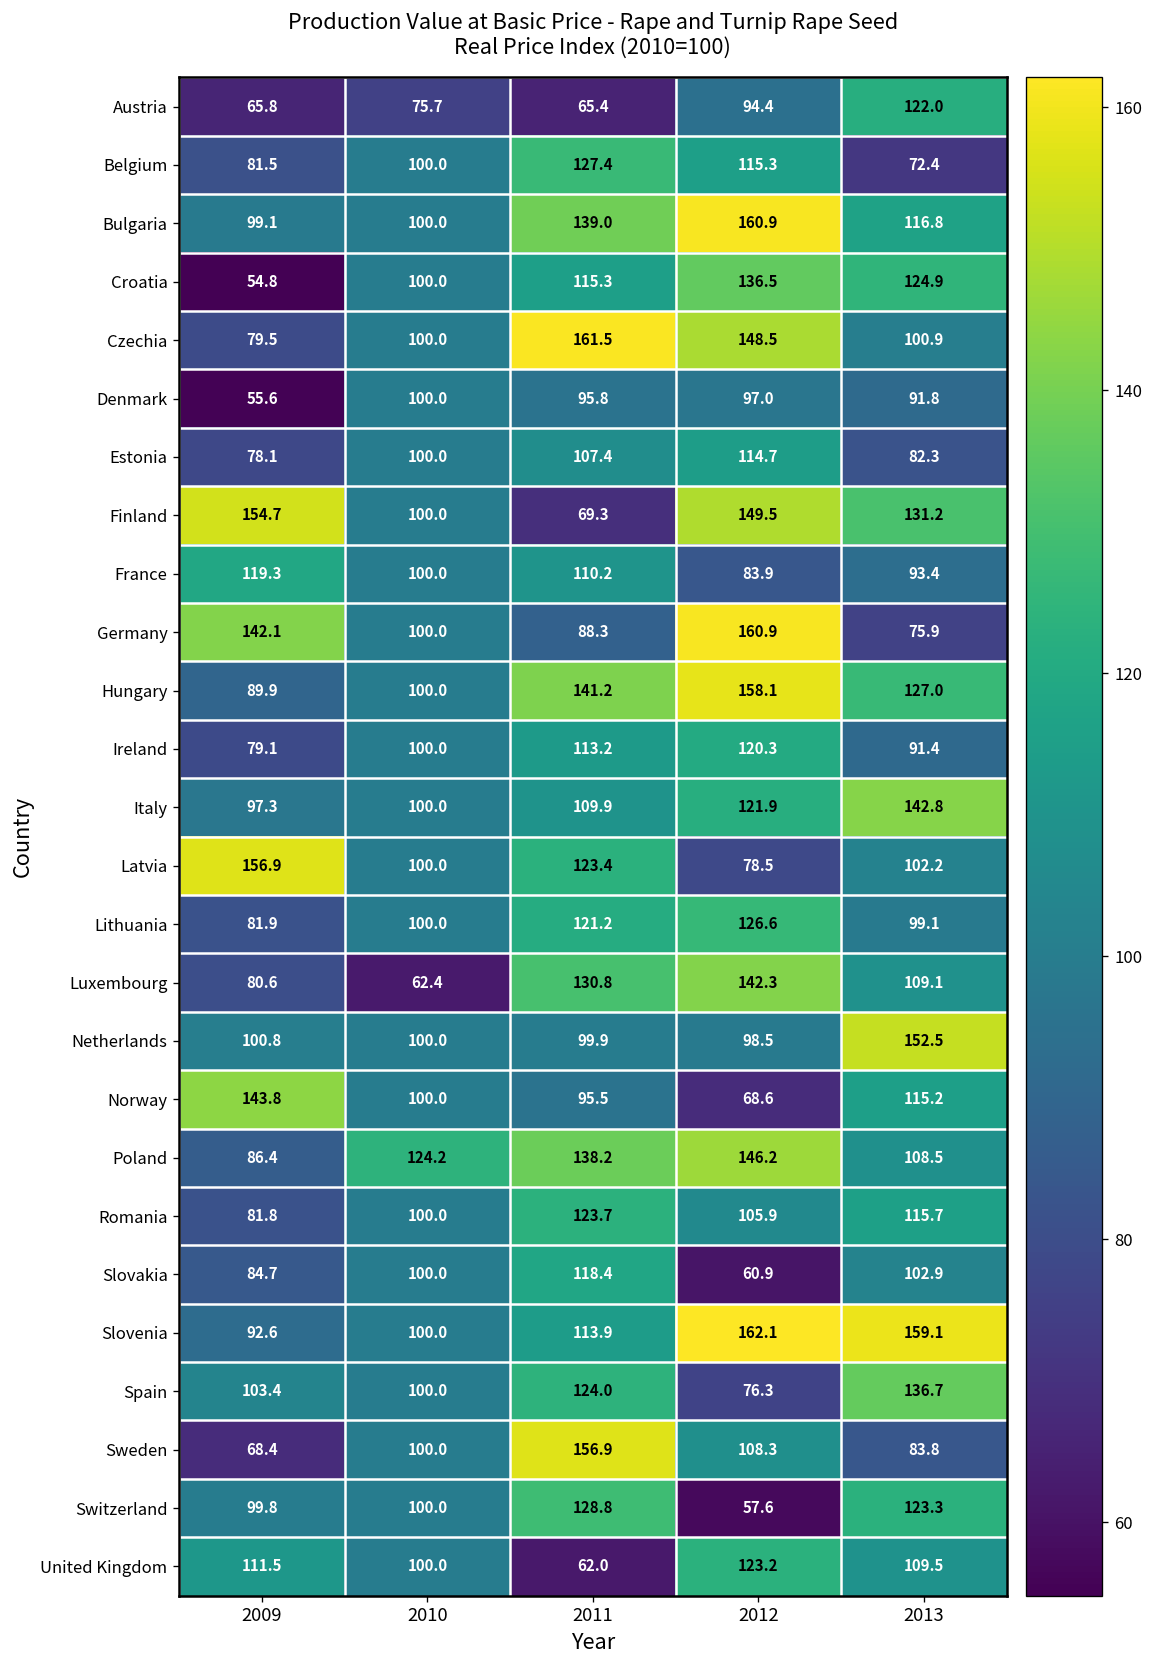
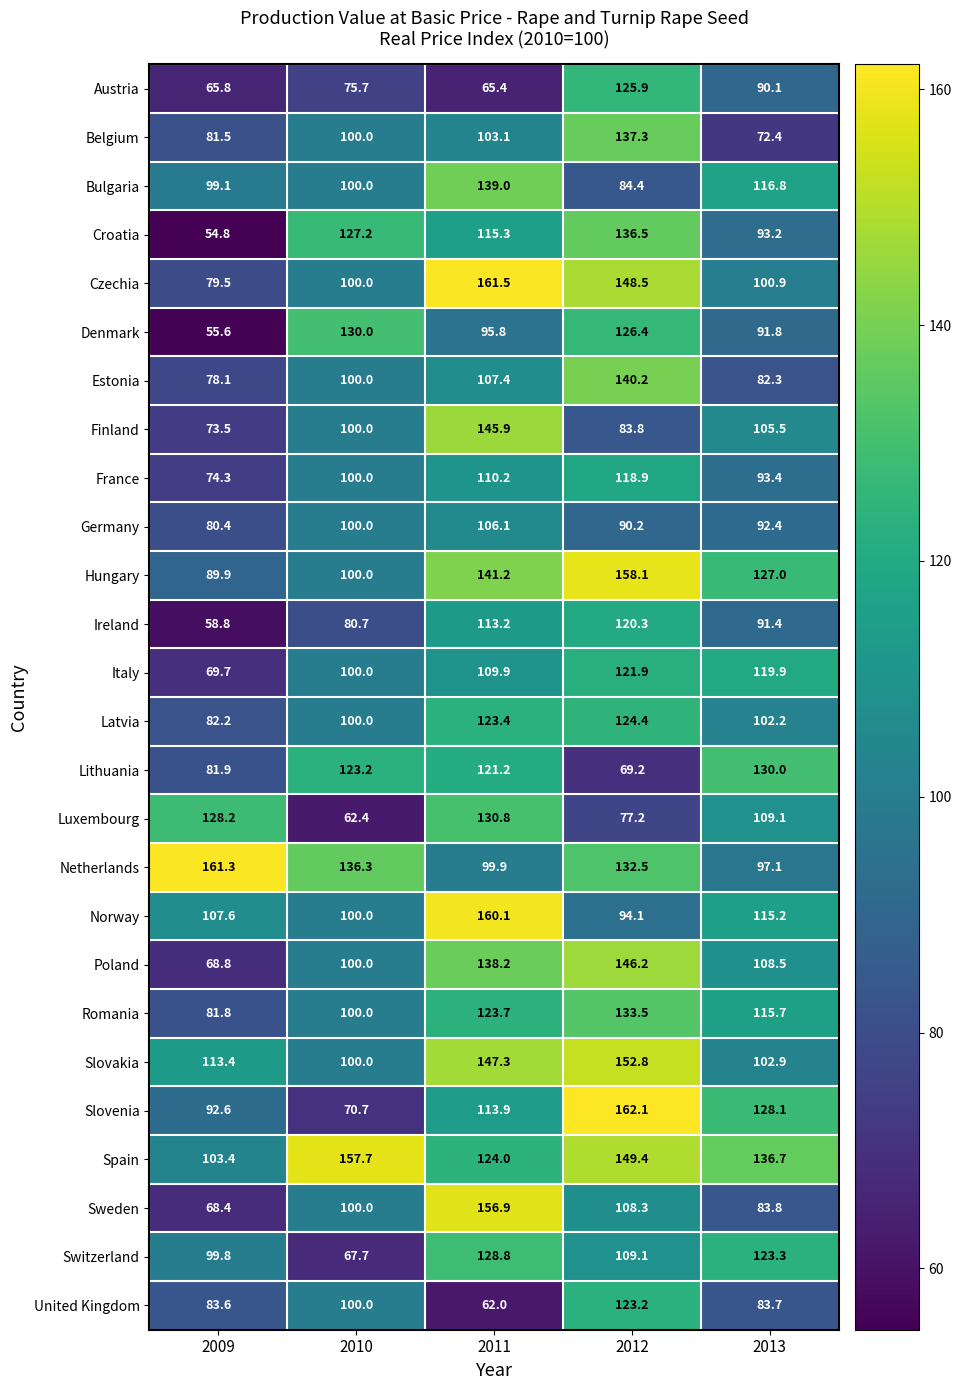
  {
    "Austria": {
      "2009": 65.8,
      "2010": 75.7,
      "2011": 65.4,
-     "2012": 94.4,
-     "2013": 122.0
+     "2012": 125.9,
+     "2013": 90.1
    },
    "Belgium": {
      "2009": 81.5,
      "2010": 100.0,
-     "2011": 127.4,
-     "2012": 115.3,
+     "2011": 103.1,
+     "2012": 137.3,
      "2013": 72.4
    },
    "Bulgaria": {
      "2009": 99.1,
      "2010": 100.0,
      "2011": 139.0,
-     "2012": 160.9,
+     "2012": 84.4,
      "2013": 116.8
    },
    "Croatia": {
      "2009": 54.8,
-     "2010": 100.0,
+     "2010": 127.2,
      "2011": 115.3,
      "2012": 136.5,
-     "2013": 124.9
+     "2013": 93.2
    },
    "Czechia": {
      "2009": 79.5,
      "2010": 100.0,
      "2011": 161.5,
      "2012": 148.5,
      "2013": 100.9
    },
    "Denmark": {
      "2009": 55.6,
-     "2010": 100.0,
+     "2010": 130.0,
      "2011": 95.8,
-     "2012": 97.0,
+     "2012": 126.4,
      "2013": 91.8
    },
    "Estonia": {
      "2009": 78.1,
      "2010": 100.0,
      "2011": 107.4,
-     "2012": 114.7,
+     "2012": 140.2,
      "2013": 82.3
    },
    "Finland": {
-     "2009": 154.7,
+     "2009": 73.5,
      "2010": 100.0,
-     "2011": 69.3,
-     "2012": 149.5,
-     "2013": 131.2
+     "2011": 145.9,
+     "2012": 83.8,
+     "2013": 105.5
    },
    "France": {
-     "2009": 119.3,
+     "2009": 74.3,
      "2010": 100.0,
      "2011": 110.2,
-     "2012": 83.9,
+     "2012": 118.9,
      "2013": 93.4
    },
    "Germany": {
-     "2009": 142.1,
+     "2009": 80.4,
      "2010": 100.0,
-     "2011": 88.3,
-     "2012": 160.9,
-     "2013": 75.9
+     "2011": 106.1,
+     "2012": 90.2,
+     "2013": 92.4
    },
    "Hungary": {
      "2009": 89.9,
      "2010": 100.0,
      "2011": 141.2,
      "2012": 158.1,
      "2013": 127.0
    },
    "Ireland": {
-     "2009": 79.1,
-     "2010": 100.0,
+     "2009": 58.8,
+     "2010": 80.7,
      "2011": 113.2,
      "2012": 120.3,
      "2013": 91.4
    },
    "Italy": {
-     "2009": 97.3,
+     "2009": 69.7,
      "2010": 100.0,
      "2011": 109.9,
      "2012": 121.9,
-     "2013": 142.8
+     "2013": 119.9
    },
    "Latvia": {
-     "2009": 156.9,
+     "2009": 82.2,
      "2010": 100.0,
      "2011": 123.4,
-     "2012": 78.5,
+     "2012": 124.4,
      "2013": 102.2
    },
    "Lithuania": {
      "2009": 81.9,
-     "2010": 100.0,
+     "2010": 123.2,
      "2011": 121.2,
-     "2012": 126.6,
-     "2013": 99.1
+     "2012": 69.2,
+     "2013": 130.0
    },
    "Luxembourg": {
-     "2009": 80.6,
+     "2009": 128.2,
      "2010": 62.4,
      "2011": 130.8,
-     "2012": 142.3,
+     "2012": 77.2,
      "2013": 109.1
    },
    "Netherlands": {
-     "2009": 100.8,
-     "2010": 100.0,
+     "2009": 161.3,
+     "2010": 136.3,
      "2011": 99.9,
-     "2012": 98.5,
-     "2013": 152.5
+     "2012": 132.5,
+     "2013": 97.1
    },
    "Norway": {
-     "2009": 143.8,
+     "2009": 107.6,
      "2010": 100.0,
-     "2011": 95.5,
-     "2012": 68.6,
+     "2011": 160.1,
+     "2012": 94.1,
      "2013": 115.2
    },
    "Poland": {
-     "2009": 86.4,
-     "2010": 124.2,
+     "2009": 68.8,
+     "2010": 100.0,
      "2011": 138.2,
      "2012": 146.2,
      "2013": 108.5
    },
    "Romania": {
      "2009": 81.8,
      "2010": 100.0,
      "2011": 123.7,
-     "2012": 105.9,
+     "2012": 133.5,
      "2013": 115.7
    },
    "Slovakia": {
-     "2009": 84.7,
+     "2009": 113.4,
      "2010": 100.0,
-     "2011": 118.4,
-     "2012": 60.9,
+     "2011": 147.3,
+     "2012": 152.8,
      "2013": 102.9
    },
    "Slovenia": {
      "2009": 92.6,
-     "2010": 100.0,
+     "2010": 70.7,
      "2011": 113.9,
      "2012": 162.1,
-     "2013": 159.1
+     "2013": 128.1
    },
    "Spain": {
      "2009": 103.4,
-     "2010": 100.0,
+     "2010": 157.7,
      "2011": 124.0,
-     "2012": 76.3,
+     "2012": 149.4,
      "2013": 136.7
    },
    "Sweden": {
      "2009": 68.4,
      "2010": 100.0,
      "2011": 156.9,
      "2012": 108.3,
      "2013": 83.8
    },
    "Switzerland": {
      "2009": 99.8,
-     "2010": 100.0,
+     "2010": 67.7,
      "2011": 128.8,
-     "2012": 57.6,
+     "2012": 109.1,
      "2013": 123.3
    },
    "United Kingdom": {
-     "2009": 111.5,
+     "2009": 83.6,
      "2010": 100.0,
      "2011": 62.0,
      "2012": 123.2,
-     "2013": 109.5
+     "2013": 83.7
    }
  }
